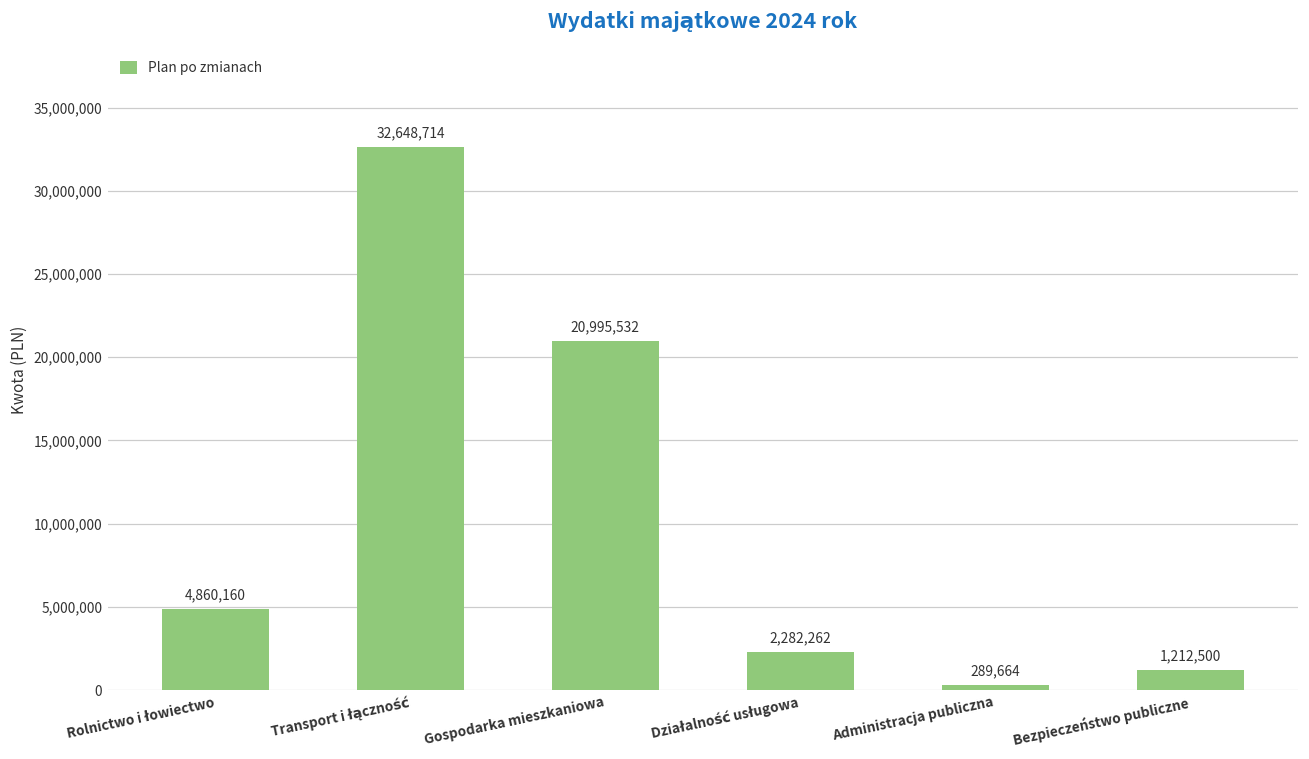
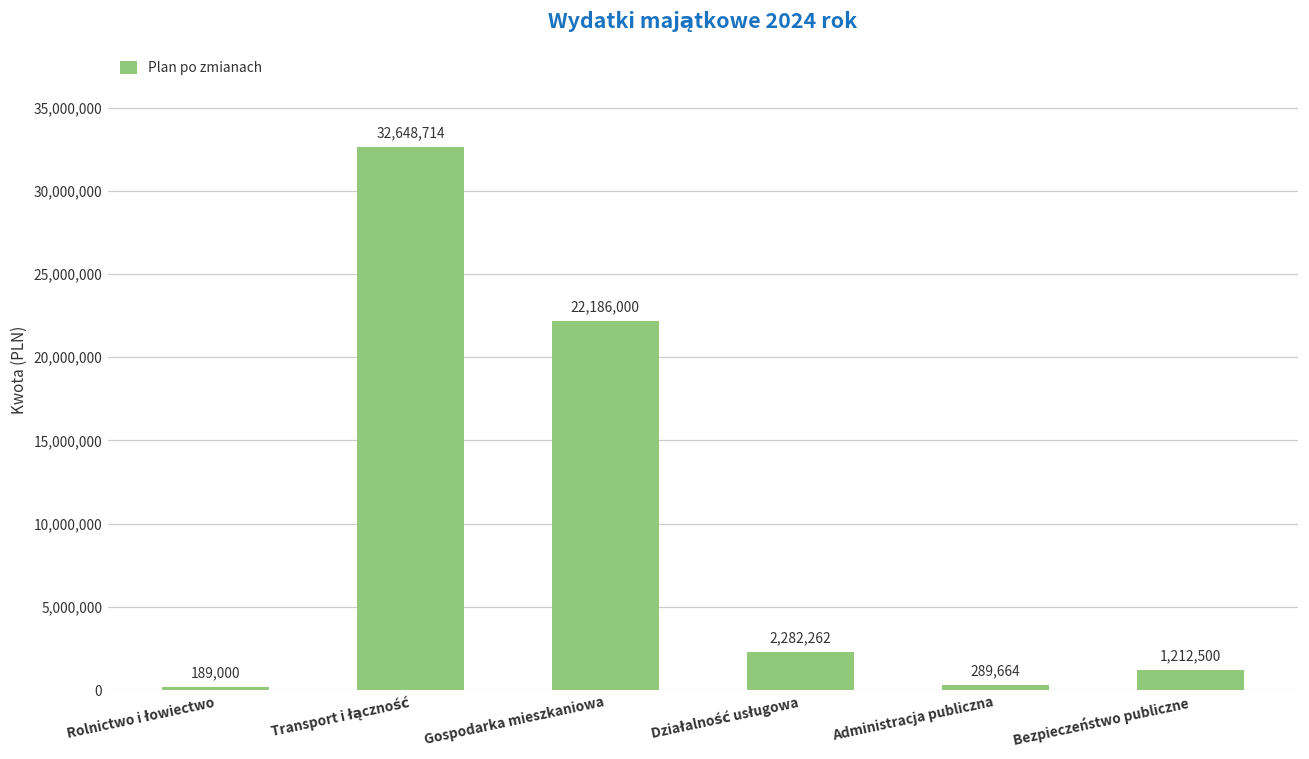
  {
-   "Rolnictwo i łowiectwo": "4,860,160",
+   "Rolnictwo i łowiectwo": "189,000",
    "Transport i łączność": "32,648,714",
-   "Gospodarka mieszkaniowa": "20,995,532",
+   "Gospodarka mieszkaniowa": "22,186,000",
    "Działalność usługowa": "2,282,262",
    "Administracja publiczna": "289,664",
    "Bezpieczeństwo publiczne": "1,212,500"
  }
